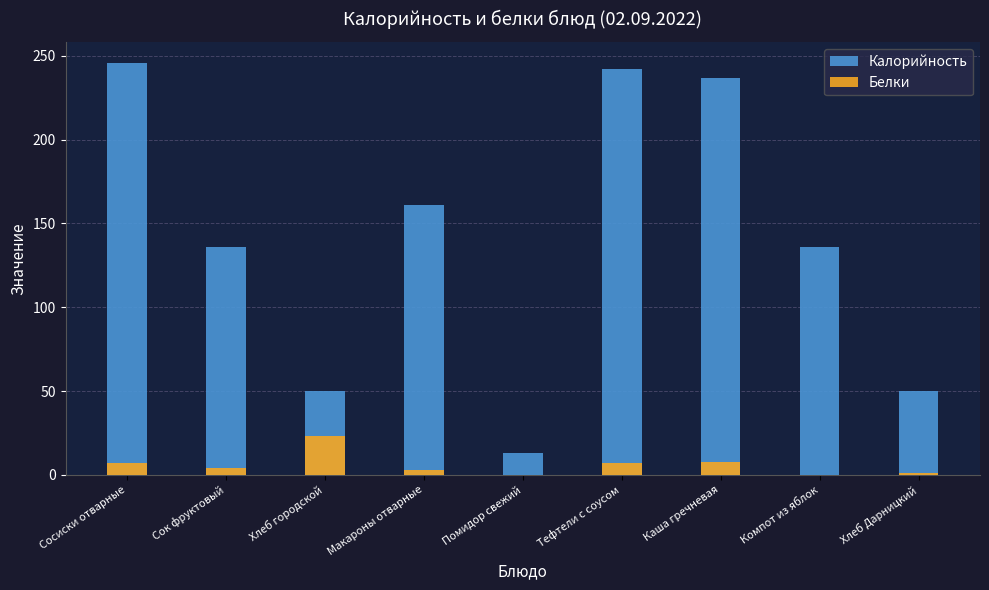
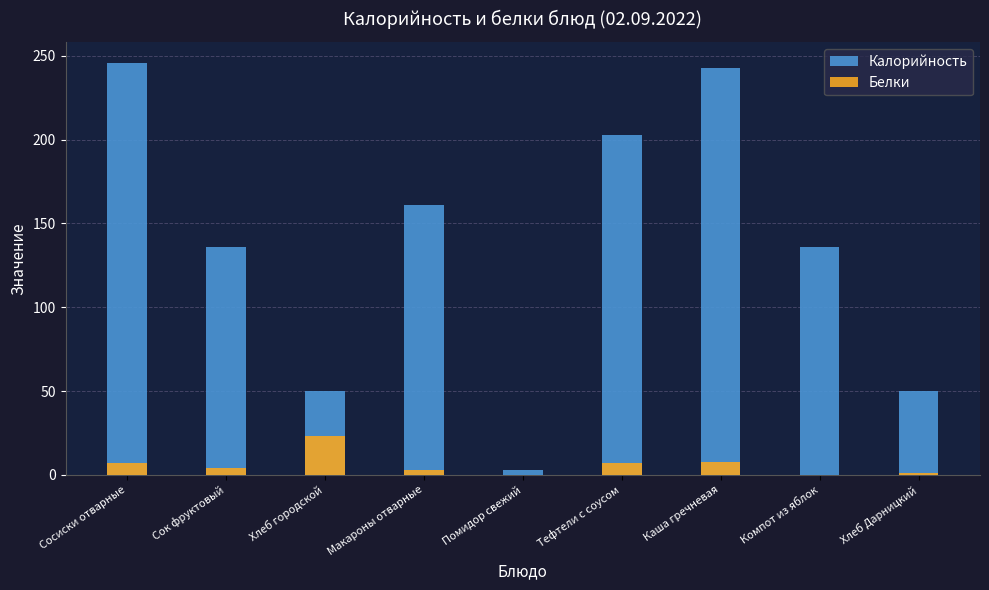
  {
    "Калорийность": {
      "Сосиски отварные": 246,
      "Сок фруктовый": 136,
      "Хлеб городской": 50,
      "Макароны отварные": 161,
-     "Помидор свежий": 13,
-     "Тефтели с соусом": 242,
-     "Каша гречневая": 237,
+     "Помидор свежий": 3,
+     "Тефтели с соусом": 203,
+     "Каша гречневая": 243,
      "Компот из яблок": 136,
      "Хлеб Дарницкий": 50
    },
    "Белки": {
      "Помидор свежий": 0,
      "Компот из яблок": 0
    }
  }
